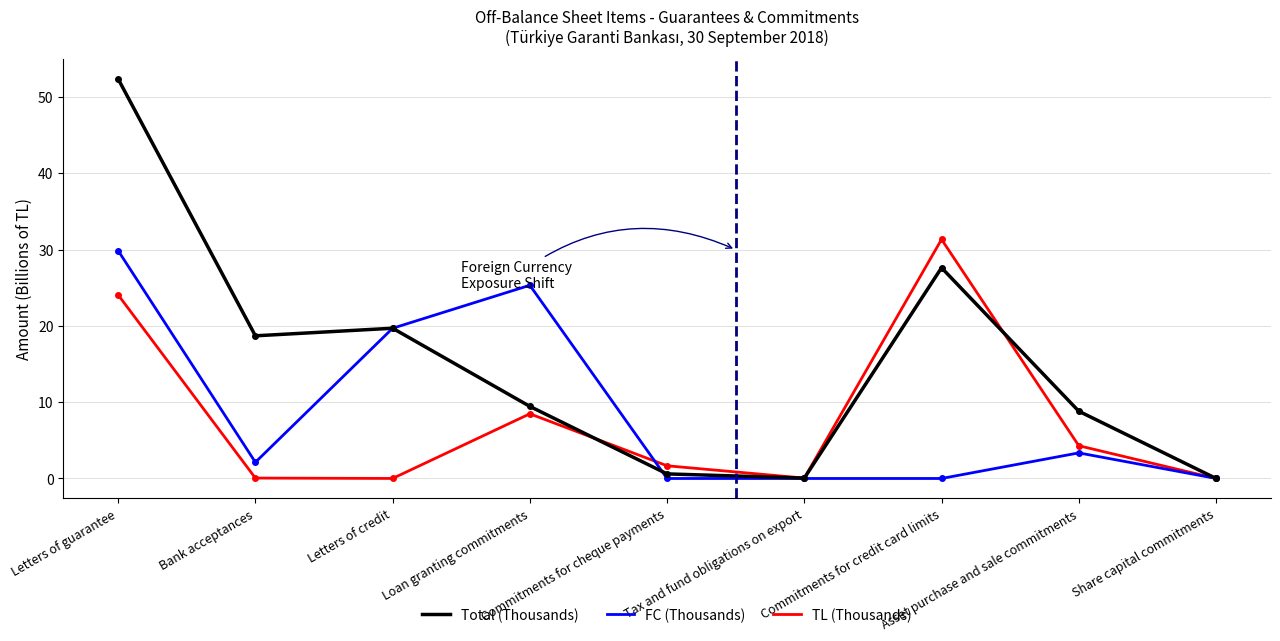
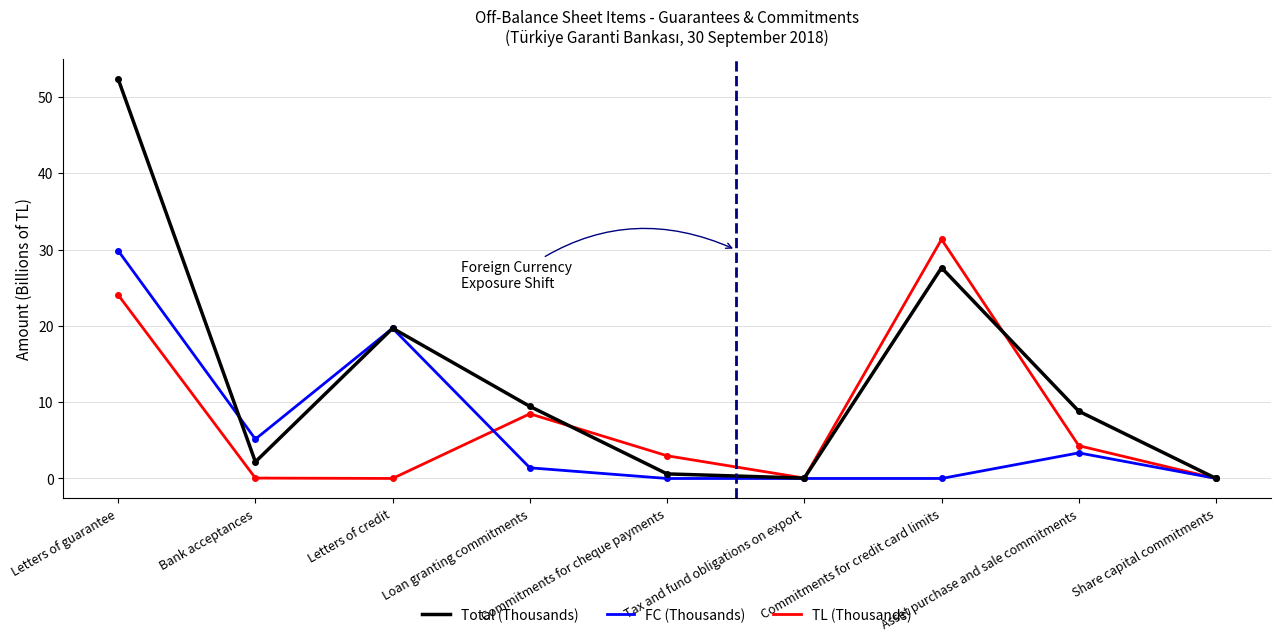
  {
    "TL (Thousands)": {
      "Letters of guarantee": 24,
      "Bank acceptances": 0,
      "Letters of credit": 0,
      "Loan granting commitments": 8,
-     "Commitments for cheque payments": 2,
+     "Commitments for cheque payments": 3,
      "Commitments for credit card limits": 31,
      "Asset purchase and sale commitments": 4
    },
    "FC (Thousands)": {
      "Letters of guarantee": 30,
-     "Bank acceptances": 2,
-     "Loan granting commitments": 25,
+     "Bank acceptances": 5,
+     "Loan granting commitments": 1,
      "Commitments for cheque payments": 0,
      "Commitments for credit card limits": 0,
      "Asset purchase and sale commitments": 3
    },
    "Total (Thousands)": {
      "Letters of guarantee": 52,
-     "Bank acceptances": 19,
+     "Bank acceptances": 2,
      "Loan granting commitments": 9,
      "Commitments for cheque payments": 1,
      "Commitments for credit card limits": 28,
      "Asset purchase and sale commitments": 9
    }
  }
